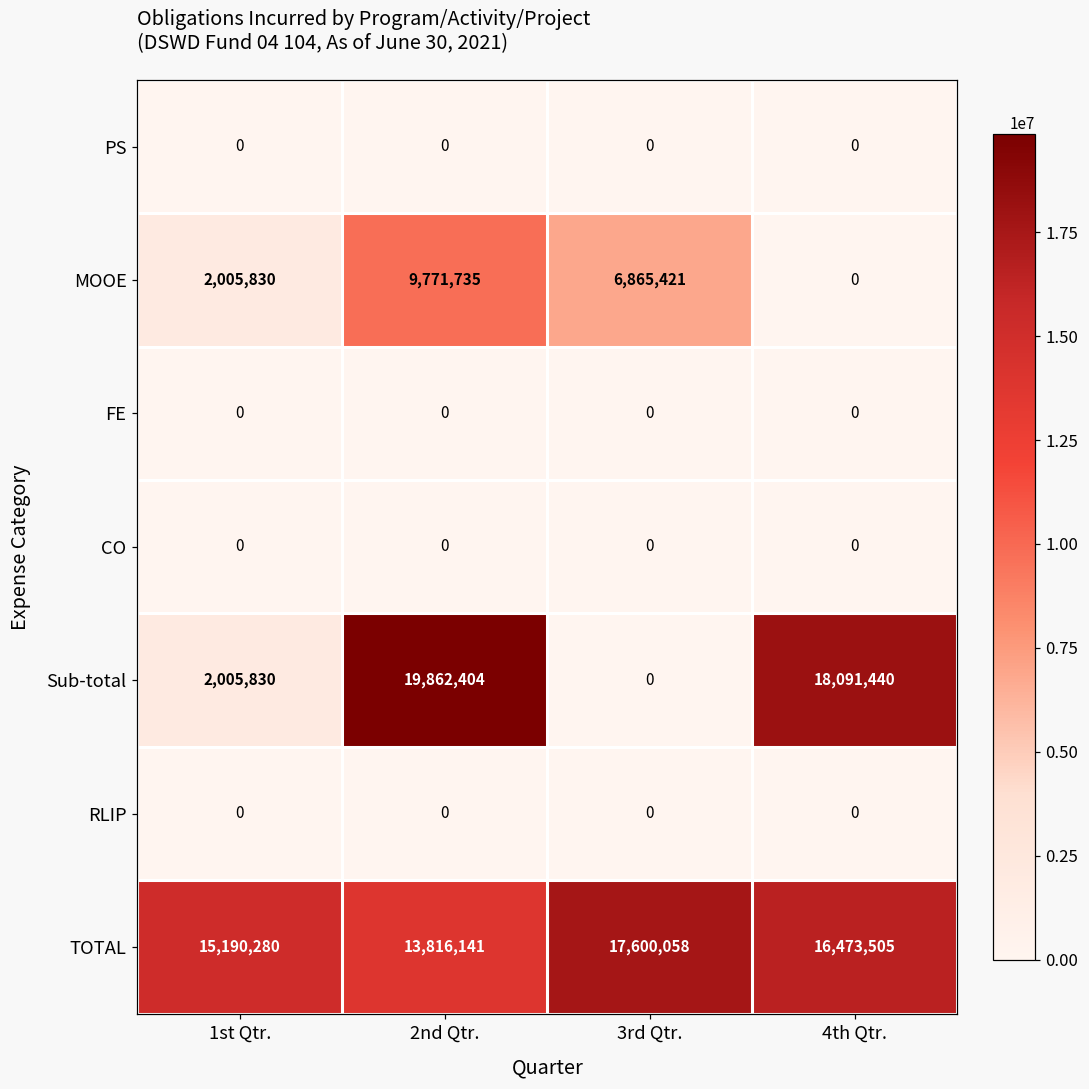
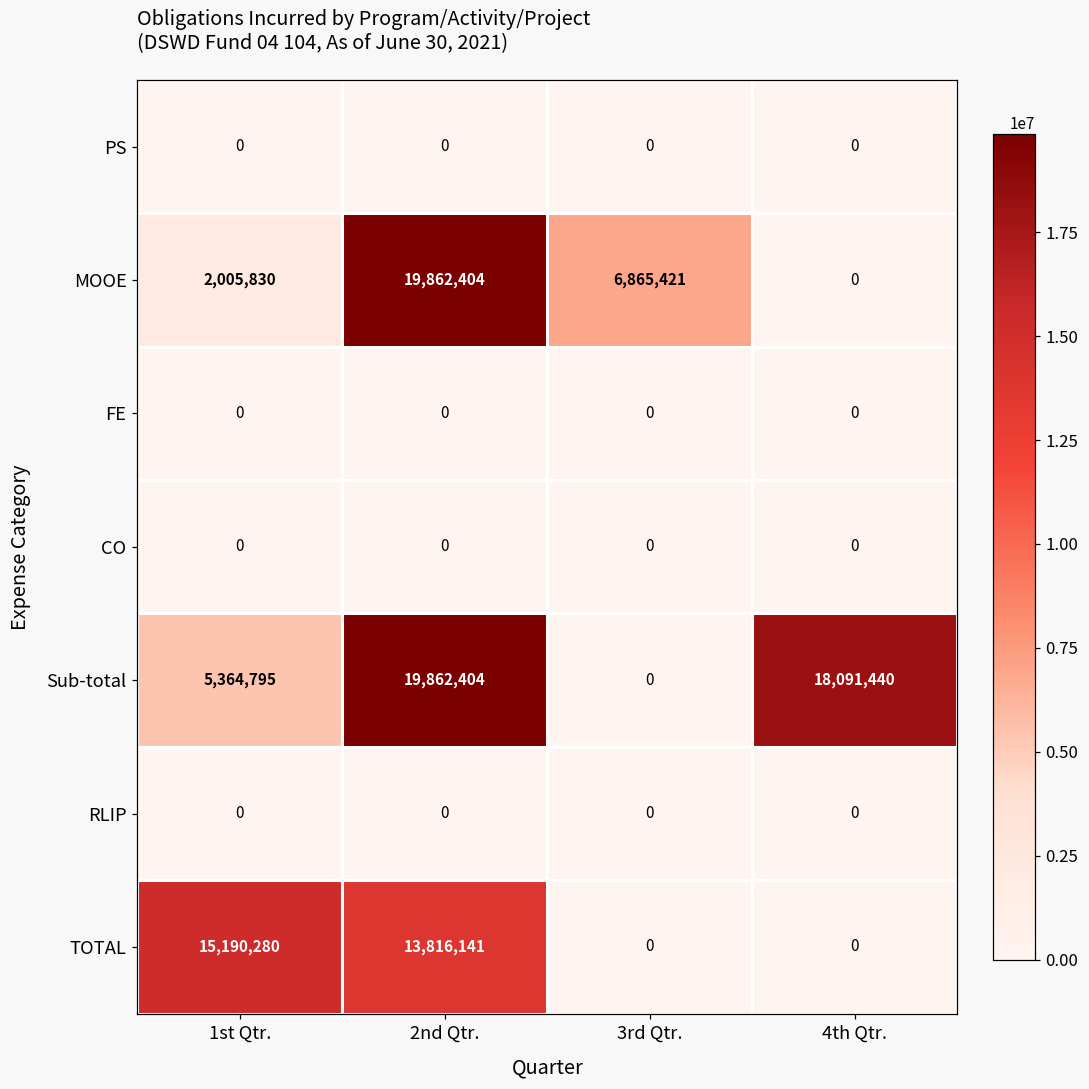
  {
    "PS": {
      "1st Qtr.": "0",
      "2nd Qtr.": "0",
      "3rd Qtr.": "0",
      "4th Qtr.": "0"
    },
    "MOOE": {
      "1st Qtr.": "2,005,830",
-     "2nd Qtr.": "9,771,735",
+     "2nd Qtr.": "19,862,404",
      "3rd Qtr.": "6,865,421",
      "4th Qtr.": "0"
    },
    "FE": {
      "1st Qtr.": "0",
      "2nd Qtr.": "0",
      "3rd Qtr.": "0",
      "4th Qtr.": "0"
    },
    "CO": {
      "1st Qtr.": "0",
      "2nd Qtr.": "0",
      "3rd Qtr.": "0",
      "4th Qtr.": "0"
    },
    "Sub-total": {
-     "1st Qtr.": "2,005,830",
+     "1st Qtr.": "5,364,795",
      "2nd Qtr.": "19,862,404",
      "3rd Qtr.": "0",
      "4th Qtr.": "18,091,440"
    },
    "RLIP": {
      "1st Qtr.": "0",
      "2nd Qtr.": "0",
      "3rd Qtr.": "0",
      "4th Qtr.": "0"
    },
    "TOTAL": {
      "1st Qtr.": "15,190,280",
      "2nd Qtr.": "13,816,141",
-     "3rd Qtr.": "17,600,058",
-     "4th Qtr.": "16,473,505"
+     "3rd Qtr.": "0",
+     "4th Qtr.": "0"
    }
  }
